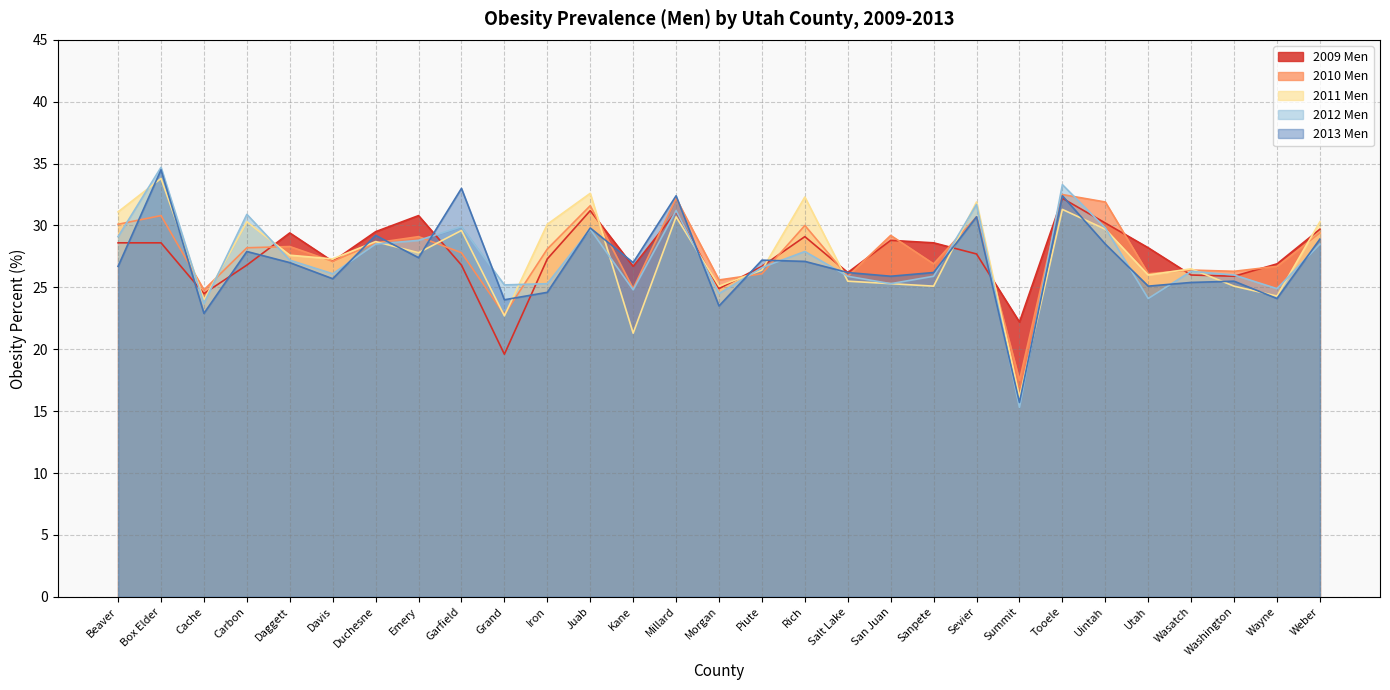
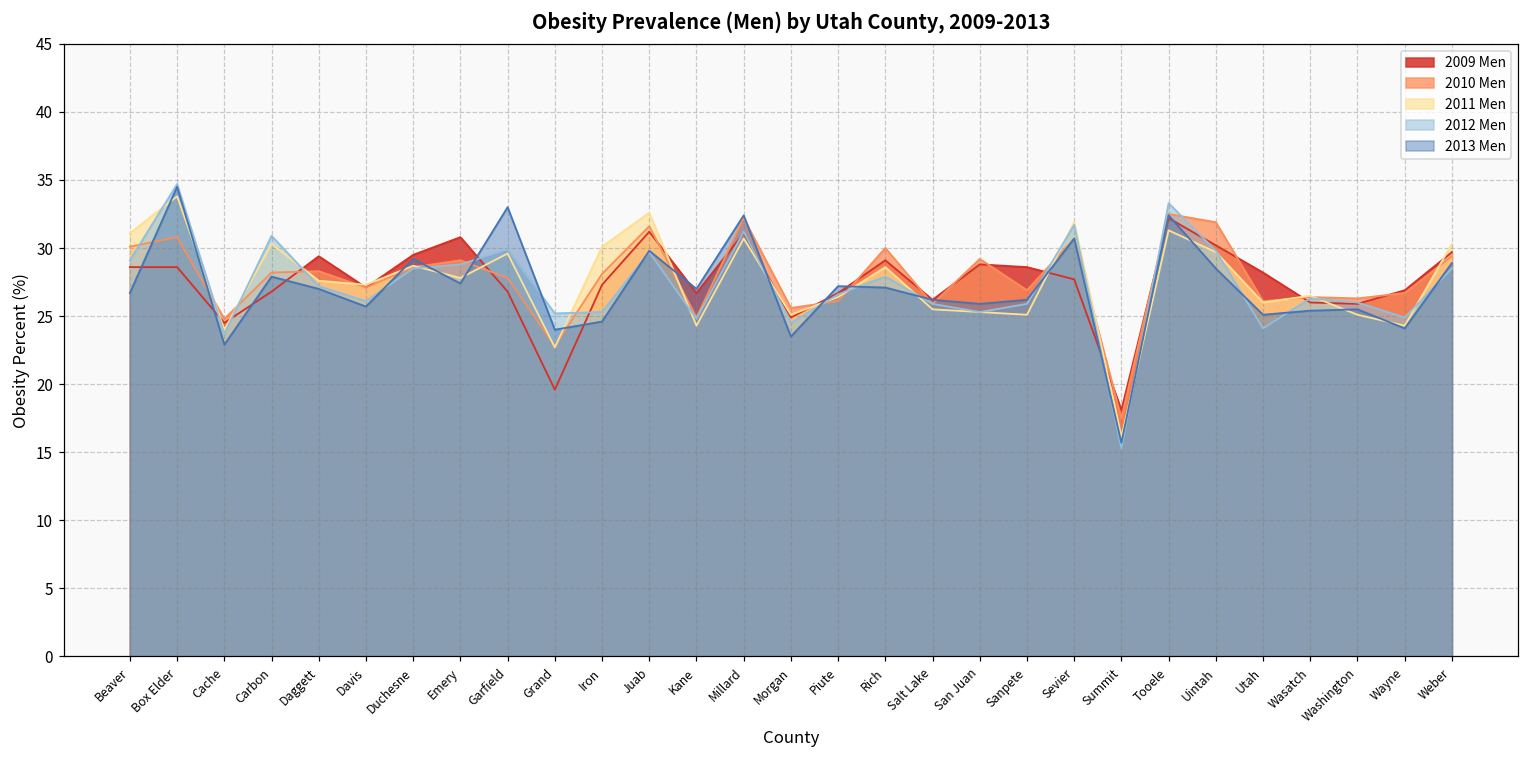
  {
    "2009 Men": {
      "Beaver": 28.6,
      "Box Elder": 28.6,
      "Cache": 24.5,
      "Carbon": 26.8,
      "Daggett": 29.4,
      "Duchesne": 29.5,
      "Emery": 30.8,
      "Garfield": 26.8,
      "Grand": 19.6,
      "Iron": 27.3,
      "Juab": 31.2,
      "Kane": 26.7,
      "Rich": 29.1,
      "San Juan": 28.8,
      "Sanpete": 28.6,
      "Sevier": 27.7,
-     "Summit": 22.2,
+     "Summit": 18.1,
      "Uintah": 30.2,
      "Utah": 28.2,
      "Wasatch": 26.0,
      "Weber": 29.7
    },
    "2010 Men": {
      "Beaver": 30.1,
      "Box Elder": 30.8,
      "Cache": 24.8,
      "Carbon": 28.2,
      "Daggett": 28.3,
      "Emery": 29.1,
      "Garfield": 27.8,
      "Iron": 28.1,
      "Juab": 31.6,
      "Morgan": 25.6,
      "Piute": 26.1,
      "Rich": 30.0,
      "San Juan": 29.2,
      "Sanpete": 26.9,
      "Summit": 17.5,
      "Uintah": 31.9,
      "Washington": 26.3,
      "Weber": 29.4
    },
    "2011 Men": {
      "Beaver": 31.1,
      "Box Elder": 33.8,
      "Cache": 24.0,
      "Carbon": 30.3,
      "Daggett": 27.6,
      "Emery": 27.8,
      "Garfield": 29.6,
      "Iron": 30.1,
      "Juab": 32.6,
-     "Kane": 21.3,
+     "Kane": 24.3,
      "Millard": 30.7,
-     "Rich": 32.3,
+     "Rich": 28.6,
      "Salt Lake": 25.5,
      "Sanpete": 25.1,
      "Summit": 16.1,
      "Tooele": 31.3,
      "Washington": 25.1,
      "Weber": 30.3
    }
  }
